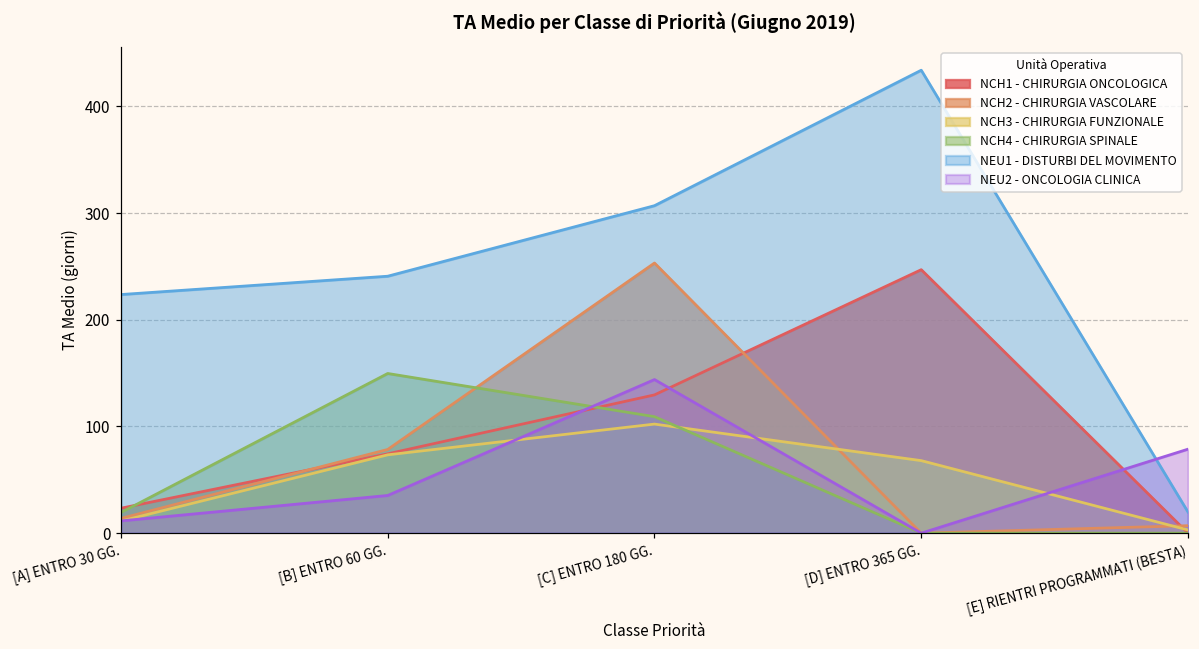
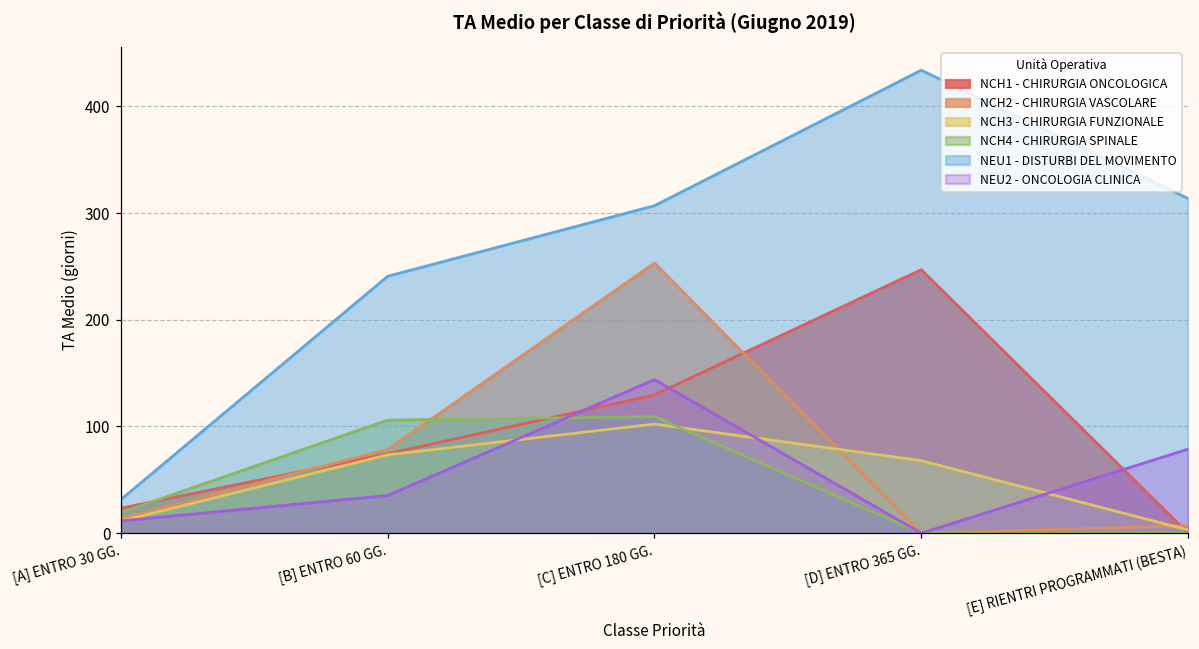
  {
    "NCH4 - CHIRURGIA SPINALE": {
      "[A] ENTRO 30 GG.": 20,
-     "[B] ENTRO 60 GG.": 150,
+     "[B] ENTRO 60 GG.": 110,
      "[C] ENTRO 180 GG.": 110
    },
    "NEU1 - DISTURBI DEL MOVIMENTO": {
-     "[A] ENTRO 30 GG.": 220,
+     "[A] ENTRO 30 GG.": 30,
      "[B] ENTRO 60 GG.": 240,
      "[C] ENTRO 180 GG.": 310,
      "[D] ENTRO 365 GG.": 430,
-     "[E] RIENTRI PROGRAMMATI (BESTA)": 20
+     "[E] RIENTRI PROGRAMMATI (BESTA)": 310
    },
    "NEU2 - ONCOLOGIA CLINICA": {
      "[B] ENTRO 60 GG.": 40,
      "[C] ENTRO 180 GG.": 140,
      "[E] RIENTRI PROGRAMMATI (BESTA)": 80
    }
  }
